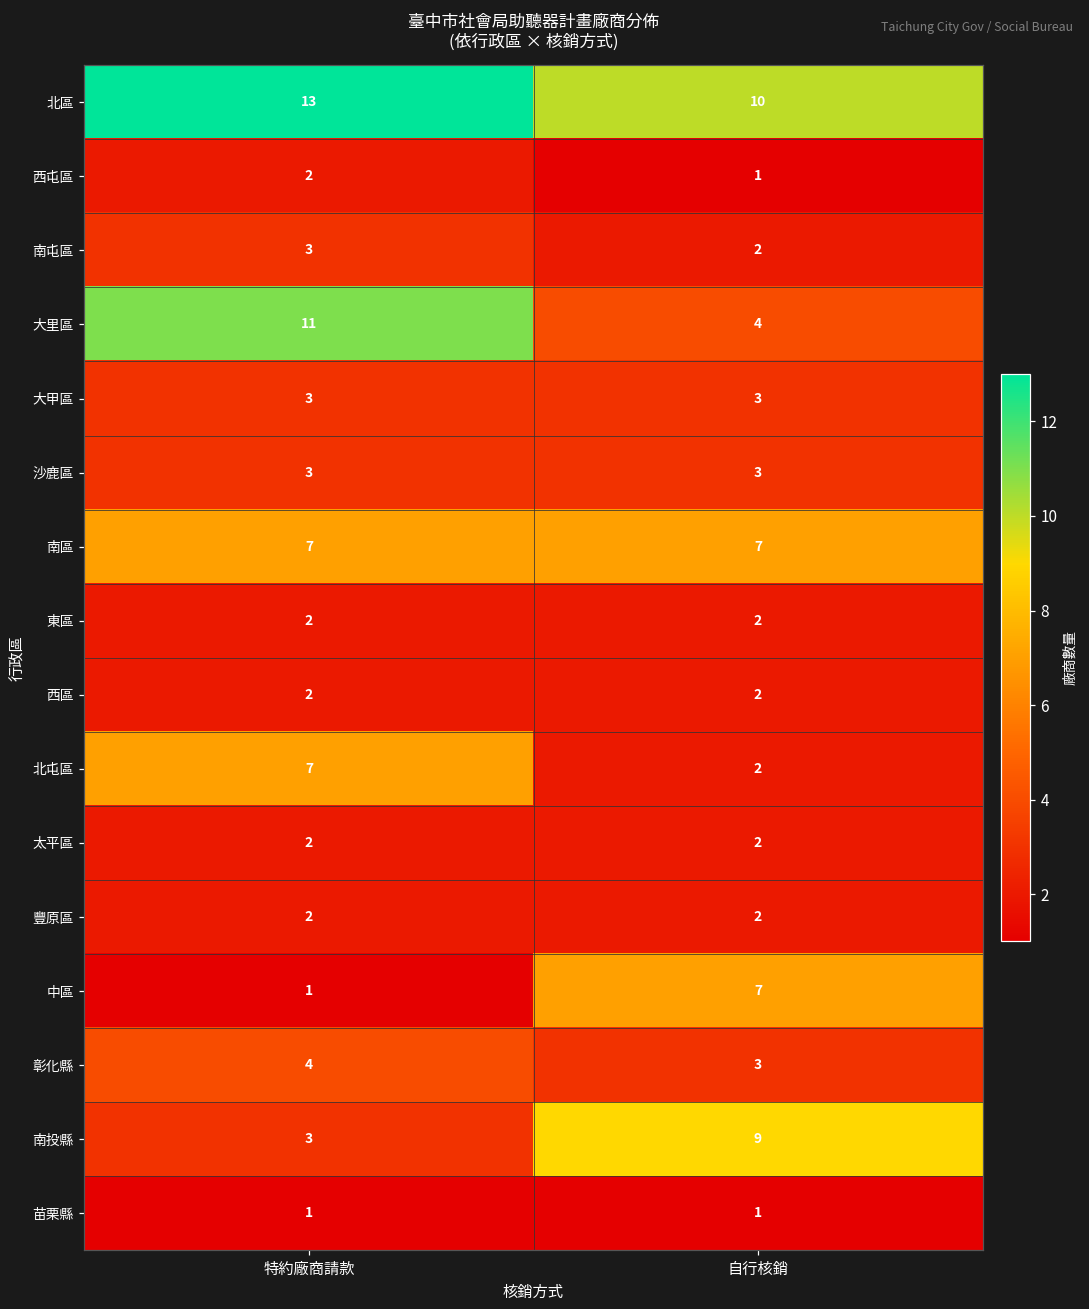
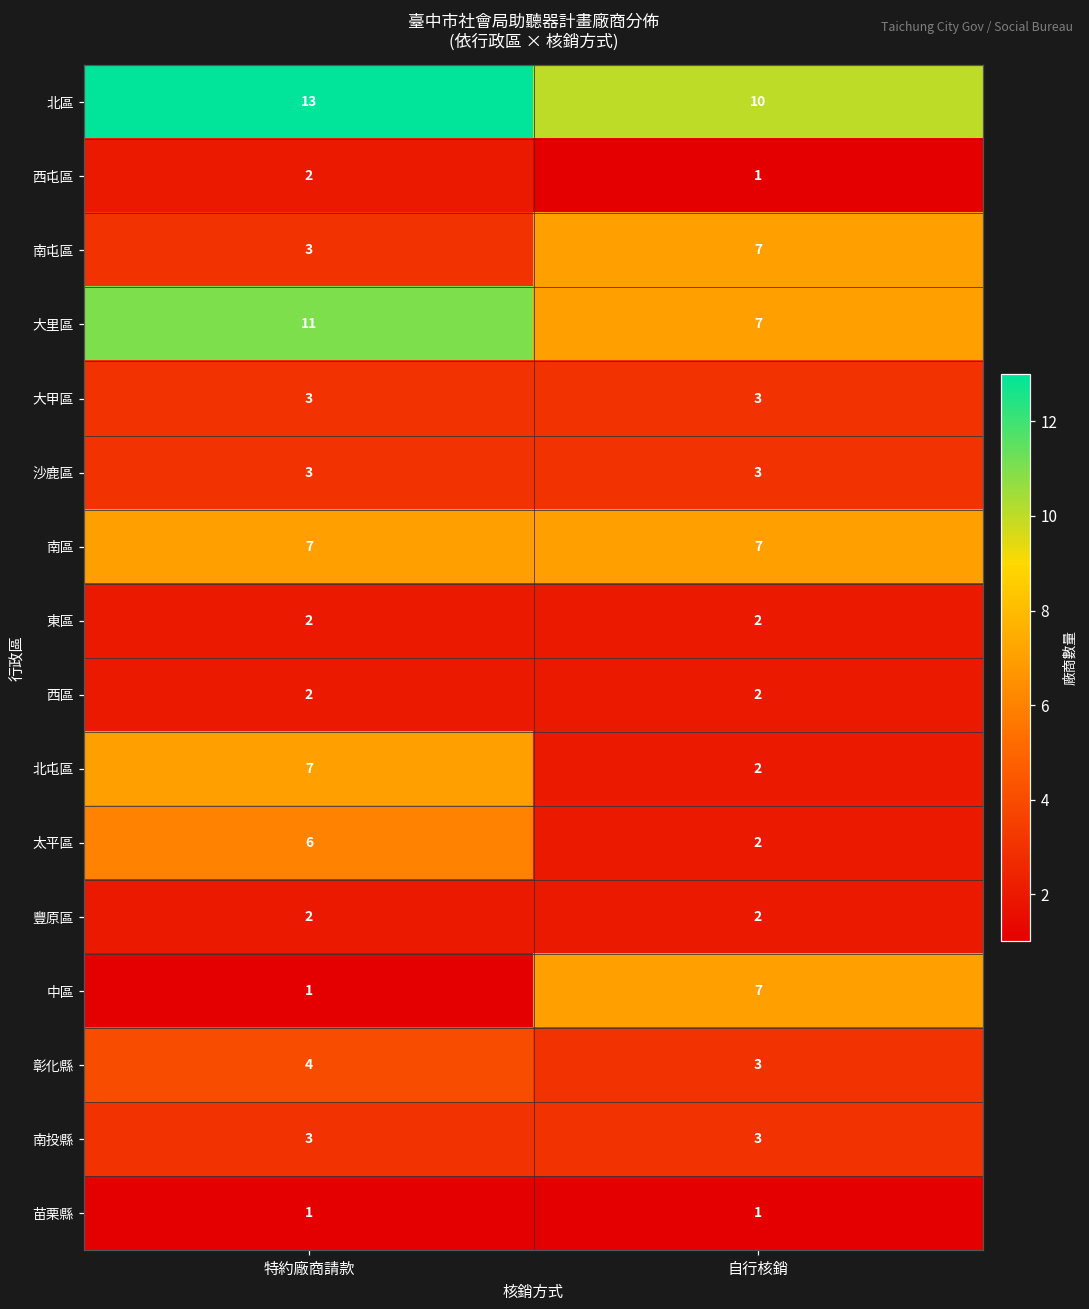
  {
    "北區": {
      "特約廠商請款": 13,
      "自行核銷": 10
    },
    "西屯區": {
      "特約廠商請款": 2,
      "自行核銷": 1
    },
    "南屯區": {
      "特約廠商請款": 3,
-     "自行核銷": 2
+     "自行核銷": 7
    },
    "大里區": {
      "特約廠商請款": 11,
-     "自行核銷": 4
+     "自行核銷": 7
    },
    "大甲區": {
      "特約廠商請款": 3,
      "自行核銷": 3
    },
    "沙鹿區": {
      "特約廠商請款": 3,
      "自行核銷": 3
    },
    "南區": {
      "特約廠商請款": 7,
      "自行核銷": 7
    },
    "東區": {
      "特約廠商請款": 2,
      "自行核銷": 2
    },
    "西區": {
      "特約廠商請款": 2,
      "自行核銷": 2
    },
    "北屯區": {
      "特約廠商請款": 7,
      "自行核銷": 2
    },
    "太平區": {
-     "特約廠商請款": 2,
+     "特約廠商請款": 6,
      "自行核銷": 2
    },
    "豐原區": {
      "特約廠商請款": 2,
      "自行核銷": 2
    },
    "中區": {
      "特約廠商請款": 1,
      "自行核銷": 7
    },
    "彰化縣": {
      "特約廠商請款": 4,
      "自行核銷": 3
    },
    "南投縣": {
      "特約廠商請款": 3,
-     "自行核銷": 9
+     "自行核銷": 3
    },
    "苗栗縣": {
      "特約廠商請款": 1,
      "自行核銷": 1
    }
  }
